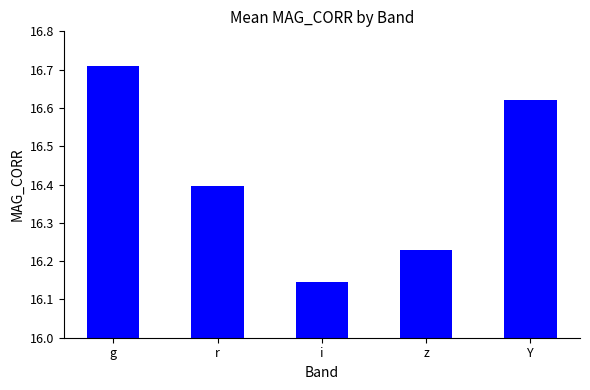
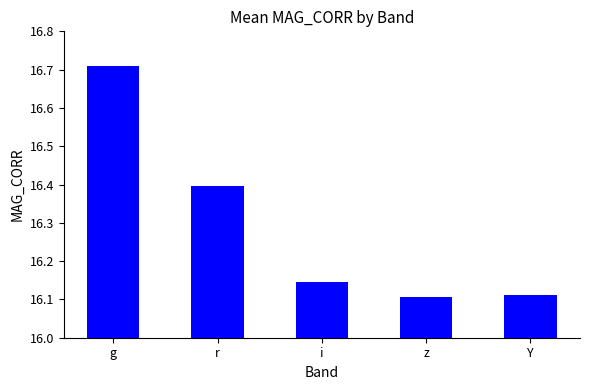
  {
    "g": 16.71,
    "r": 16.39,
    "i": 16.14,
-   "z": 16.23,
-   "Y": 16.62
+   "z": 16.11,
+   "Y": 16.11
  }
